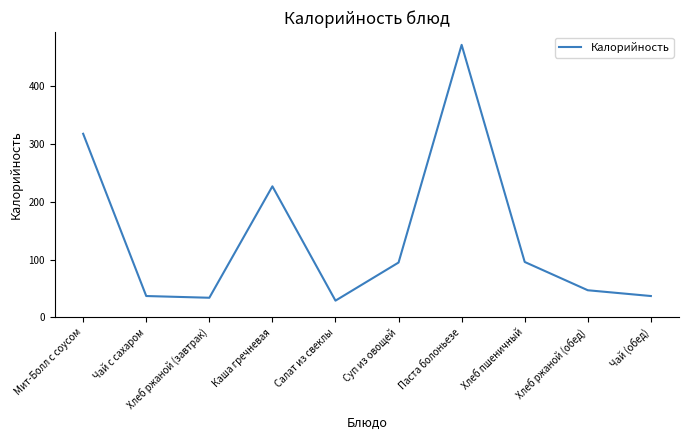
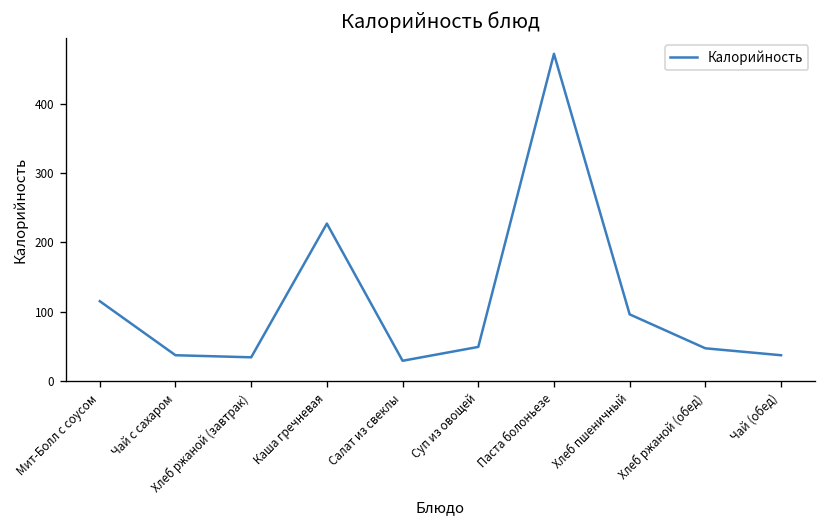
  {
-   "Мит-Болл с соусом": 320,
+   "Мит-Болл с соусом": 120,
    "Чай с сахаром": 40,
    "Хлеб ржаной (завтрак)": 30,
    "Каша гречневая": 230,
    "Салат из свеклы": 30,
-   "Суп из овощей": 100,
+   "Суп из овощей": 50,
    "Паста болоньезе": 470,
    "Хлеб пшеничный": 100,
    "Хлеб ржаной (обед)": 50,
    "Чай (обед)": 40
  }
